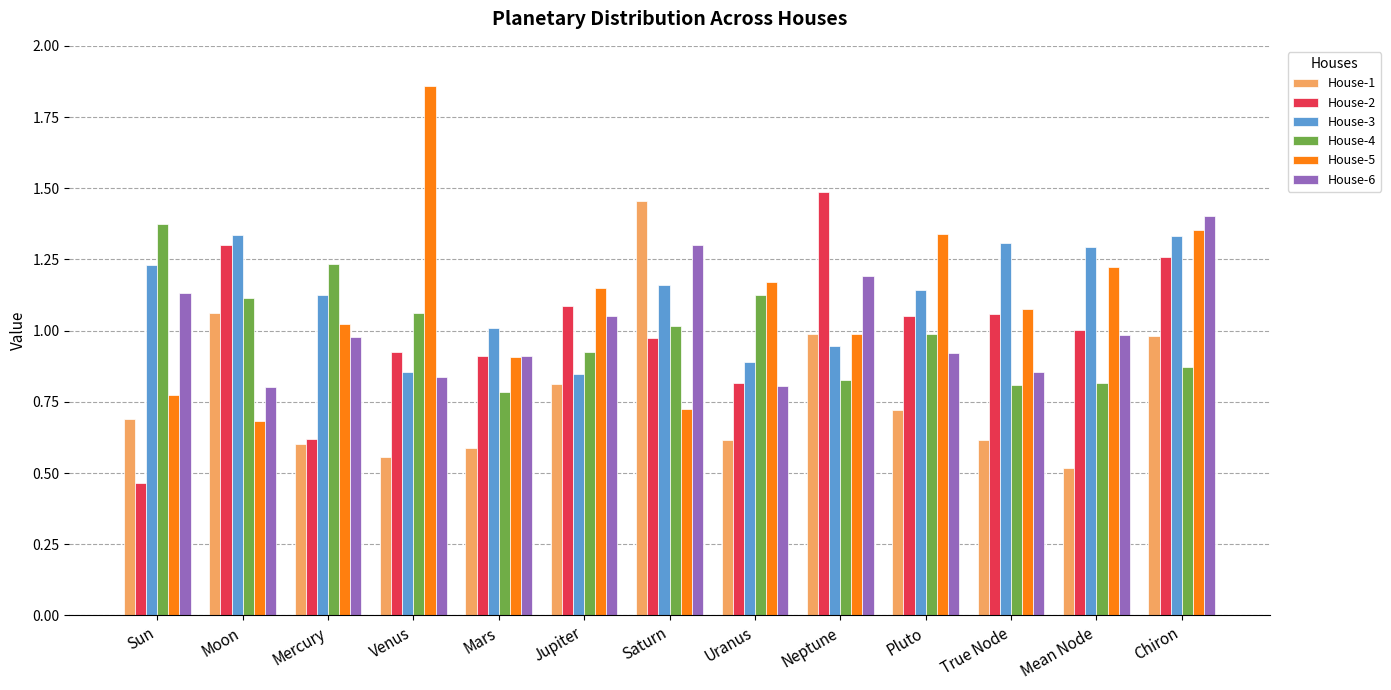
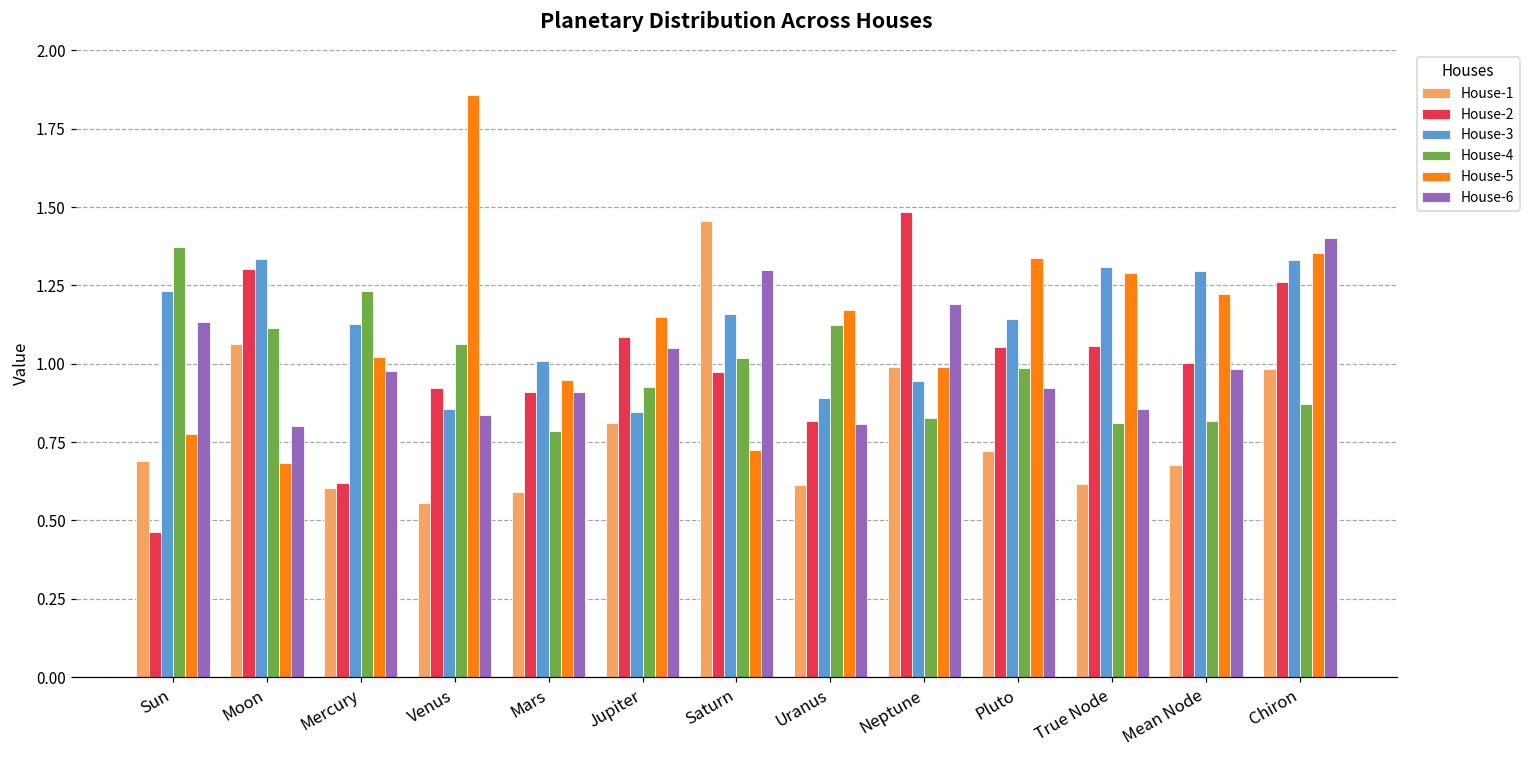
  {
    "House-1": {
      "Sun": 0.69,
      "Moon": 1.06,
      "Mercury": 0.60,
      "Venus": 0.56,
      "Mars": 0.59,
      "Jupiter": 0.81,
      "Saturn": 1.46,
      "Uranus": 0.61,
      "Neptune": 0.99,
      "Pluto": 0.72,
      "True Node": 0.62,
-     "Mean Node": 0.52,
+     "Mean Node": 0.68,
      "Chiron": 0.98
    },
    "House-2": {
      "Sun": 0.46,
      "Moon": 1.30,
      "Mercury": 0.62,
      "Venus": 0.92,
      "Mars": 0.91,
      "Jupiter": 1.09,
      "Saturn": 0.97,
      "Uranus": 0.82,
      "Neptune": 1.49,
      "Pluto": 1.05,
      "True Node": 1.06,
      "Mean Node": 1.00,
      "Chiron": 1.26
    },
    "House-3": {
      "Sun": 1.23,
      "Moon": 1.34,
      "Mercury": 1.13,
      "Venus": 0.86,
      "Mars": 1.01,
      "Jupiter": 0.85,
      "Saturn": 1.16,
      "Uranus": 0.89,
      "Neptune": 0.95,
      "Pluto": 1.14,
      "True Node": 1.31,
      "Mean Node": 1.29,
      "Chiron": 1.33
    },
    "House-4": {
      "Sun": 1.37,
      "Moon": 1.11,
      "Mercury": 1.23,
      "Venus": 1.06,
      "Mars": 0.78,
      "Jupiter": 0.93,
      "Saturn": 1.02,
      "Uranus": 1.12,
      "Neptune": 0.83,
      "Pluto": 0.99,
      "True Node": 0.81,
      "Mean Node": 0.82,
      "Chiron": 0.87
    },
    "House-5": {
      "Sun": 0.78,
      "Moon": 0.68,
      "Mercury": 1.02,
      "Venus": 1.86,
-     "Mars": 0.91,
+     "Mars": 0.95,
      "Jupiter": 1.15,
      "Saturn": 0.73,
      "Uranus": 1.17,
      "Neptune": 0.99,
      "Pluto": 1.34,
-     "True Node": 1.08,
+     "True Node": 1.29,
      "Mean Node": 1.22,
      "Chiron": 1.35
    },
    "House-6": {
      "Sun": 1.13,
      "Moon": 0.80,
      "Mercury": 0.98,
      "Venus": 0.84,
      "Mars": 0.91,
      "Jupiter": 1.05,
      "Saturn": 1.30,
      "Uranus": 0.81,
      "Neptune": 1.19,
      "Pluto": 0.92,
      "True Node": 0.86,
      "Mean Node": 0.98,
      "Chiron": 1.40
    }
  }
